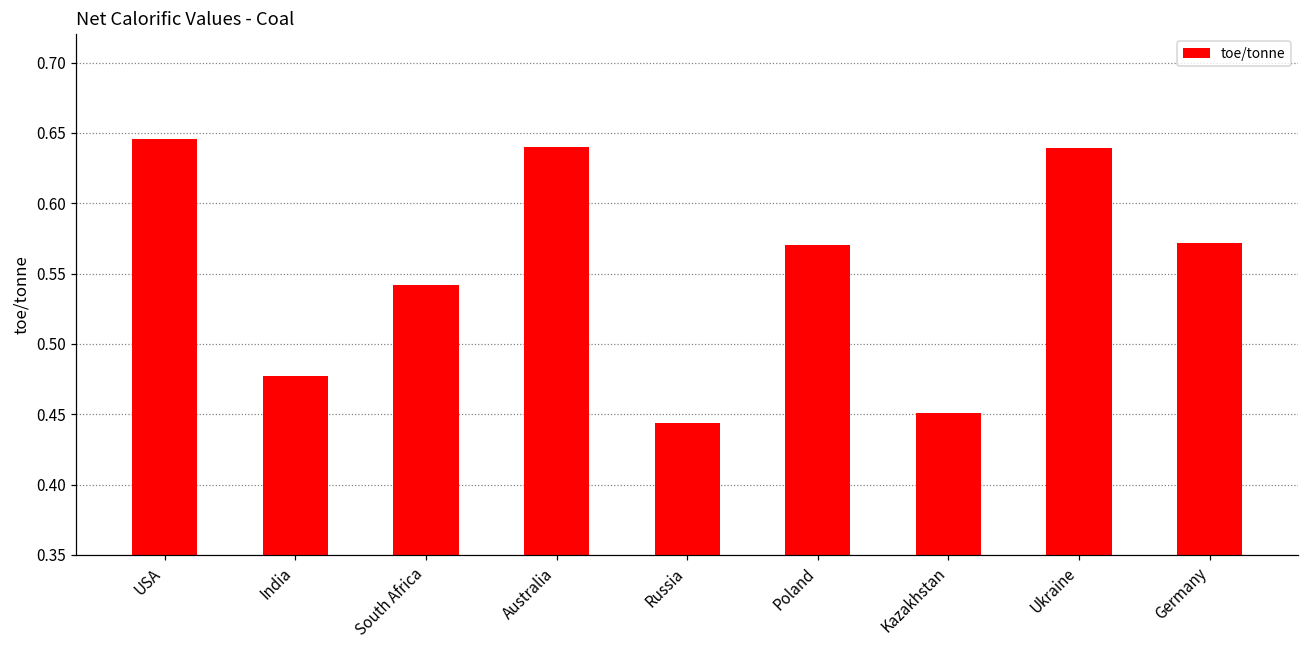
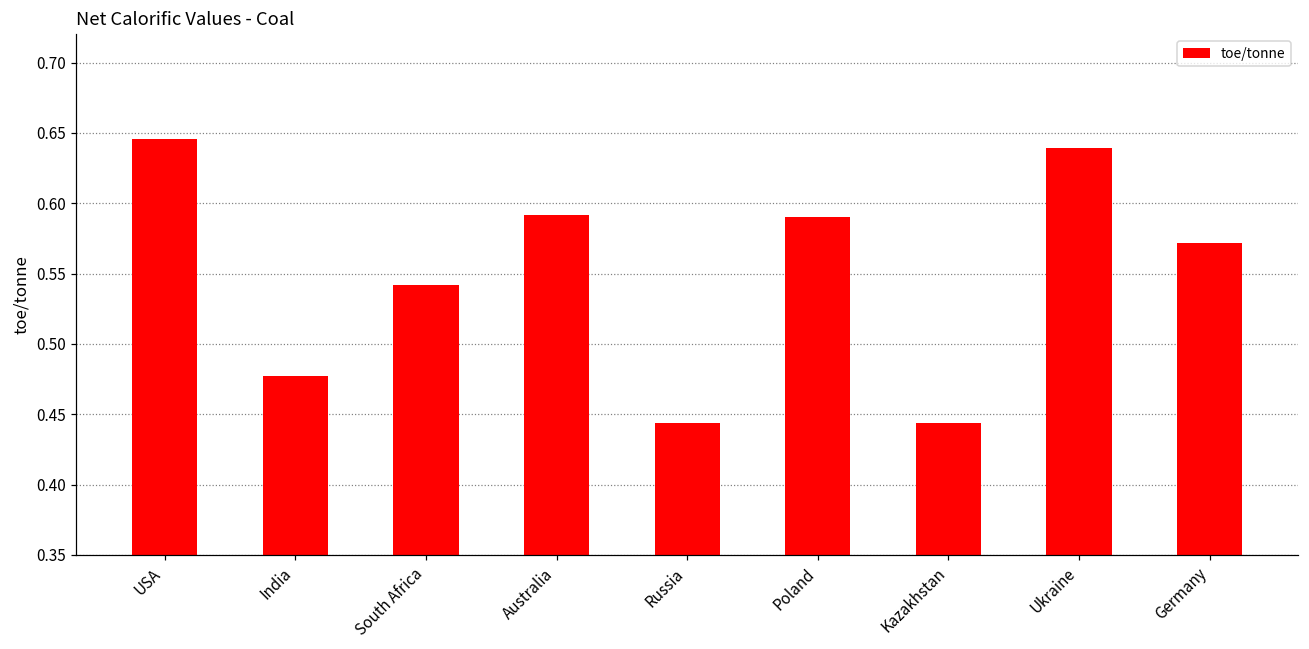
  {
    "USA": 0.646,
    "India": 0.477,
    "South Africa": 0.542,
-   "Australia": 0.640,
+   "Australia": 0.592,
    "Russia": 0.444,
-   "Poland": 0.57,
-   "Kazakhstan": 0.451,
+   "Poland": 0.59,
+   "Kazakhstan": 0.444,
    "Ukraine": 0.639,
    "Germany": 0.572
  }
